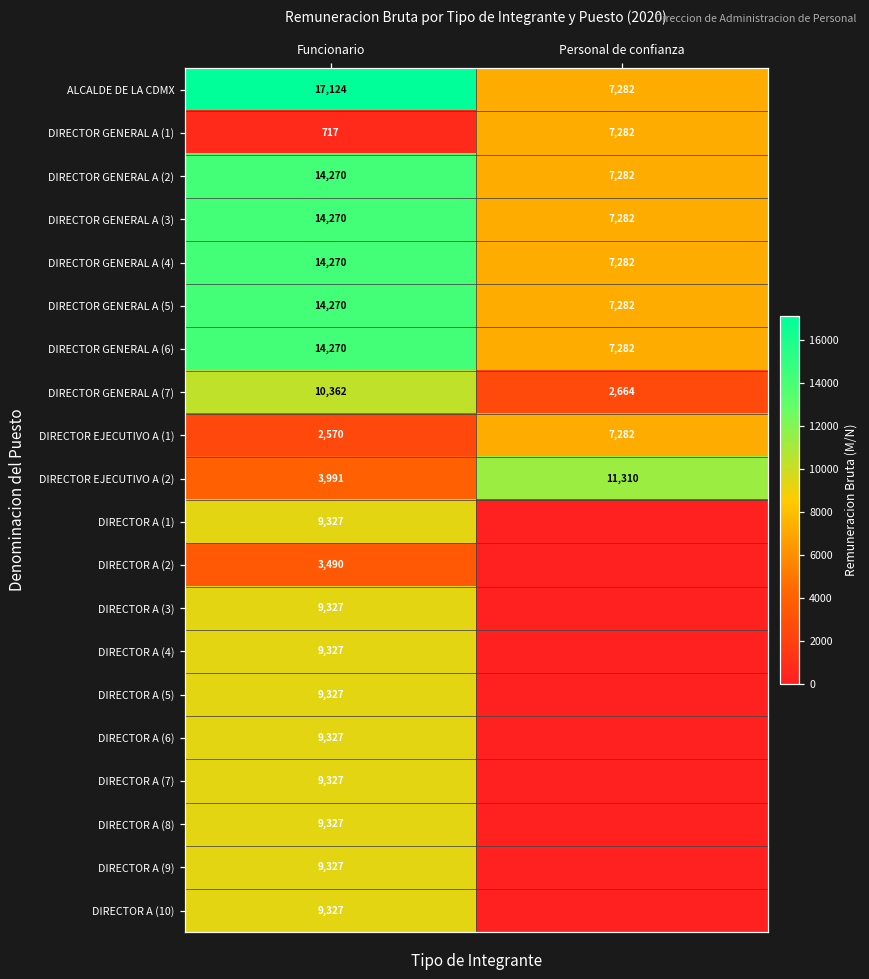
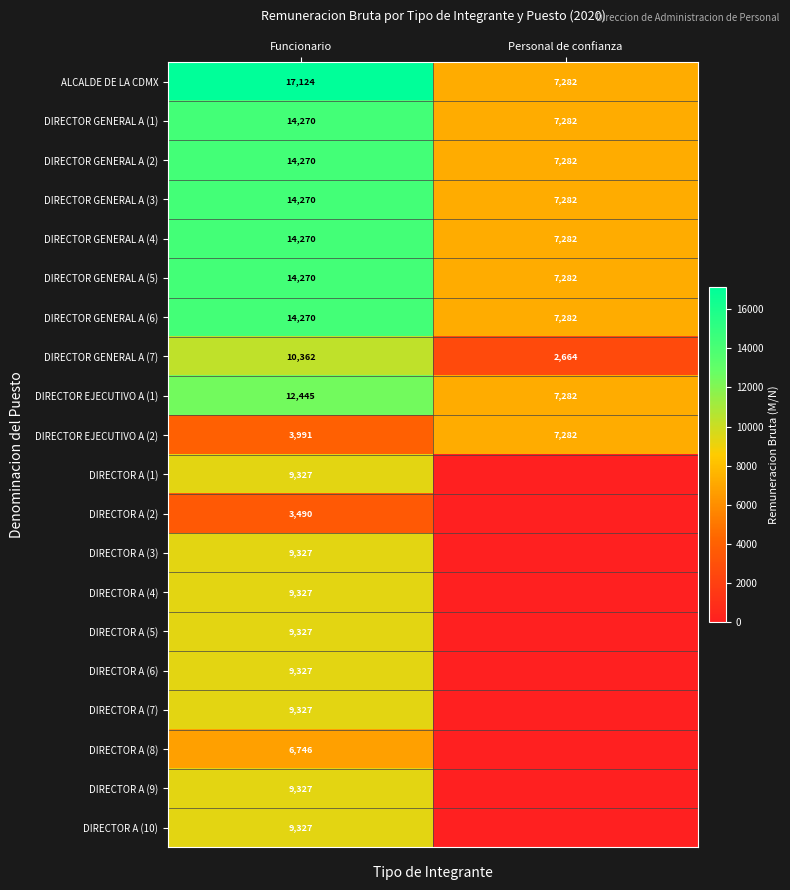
  {
    "ALCALDE DE LA CDMX": {
      "Funcionario": "17,124",
      "Personal de confianza": "7,282"
    },
    "DIRECTOR GENERAL A (1)": {
-     "Funcionario": "717",
+     "Funcionario": "14,270",
      "Personal de confianza": "7,282"
    },
    "DIRECTOR GENERAL A (2)": {
      "Funcionario": "14,270",
      "Personal de confianza": "7,282"
    },
    "DIRECTOR GENERAL A (3)": {
      "Funcionario": "14,270",
      "Personal de confianza": "7,282"
    },
    "DIRECTOR GENERAL A (4)": {
      "Funcionario": "14,270",
      "Personal de confianza": "7,282"
    },
    "DIRECTOR GENERAL A (5)": {
      "Funcionario": "14,270",
      "Personal de confianza": "7,282"
    },
    "DIRECTOR GENERAL A (6)": {
      "Funcionario": "14,270",
      "Personal de confianza": "7,282"
    },
    "DIRECTOR GENERAL A (7)": {
      "Funcionario": "10,362",
      "Personal de confianza": "2,664"
    },
    "DIRECTOR EJECUTIVO A (1)": {
-     "Funcionario": "2,570",
+     "Funcionario": "12,445",
      "Personal de confianza": "7,282"
    },
    "DIRECTOR EJECUTIVO A (2)": {
      "Funcionario": "3,991",
-     "Personal de confianza": "11,310"
+     "Personal de confianza": "7,282"
    },
    "DIRECTOR A (1)": {
      "Funcionario": "9,327"
    },
    "DIRECTOR A (2)": {
      "Funcionario": "3,490"
    },
    "DIRECTOR A (3)": {
      "Funcionario": "9,327"
    },
    "DIRECTOR A (4)": {
      "Funcionario": "9,327"
    },
    "DIRECTOR A (5)": {
      "Funcionario": "9,327"
    },
    "DIRECTOR A (6)": {
      "Funcionario": "9,327"
    },
    "DIRECTOR A (7)": {
      "Funcionario": "9,327"
    },
    "DIRECTOR A (8)": {
-     "Funcionario": "9,327"
+     "Funcionario": "6,746"
    },
    "DIRECTOR A (9)": {
      "Funcionario": "9,327"
    },
    "DIRECTOR A (10)": {
      "Funcionario": "9,327"
    }
  }
